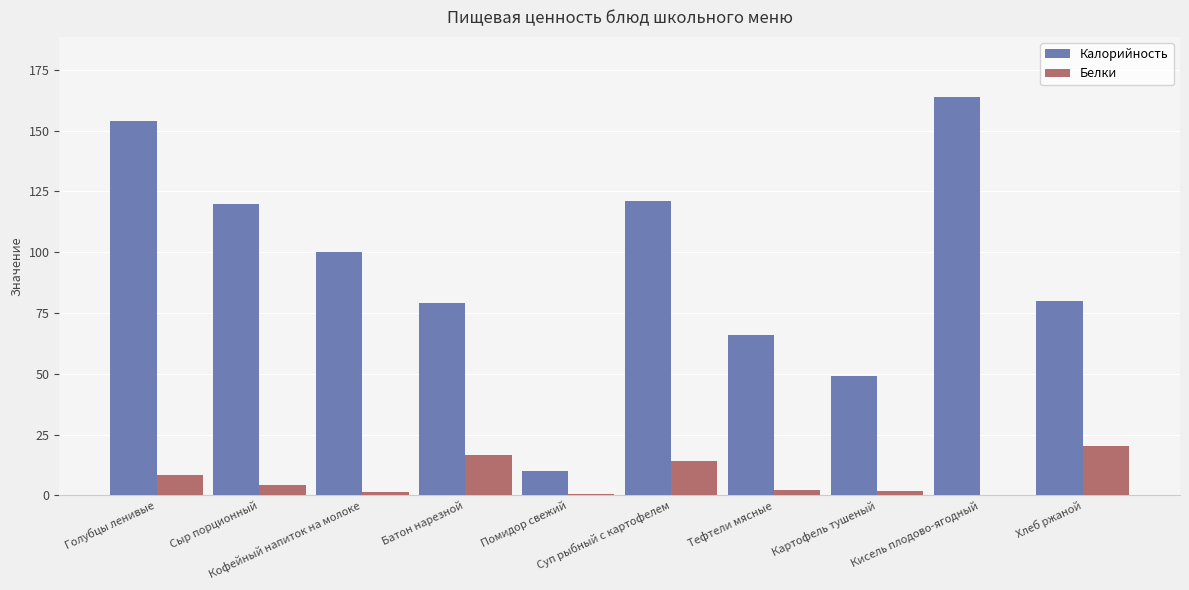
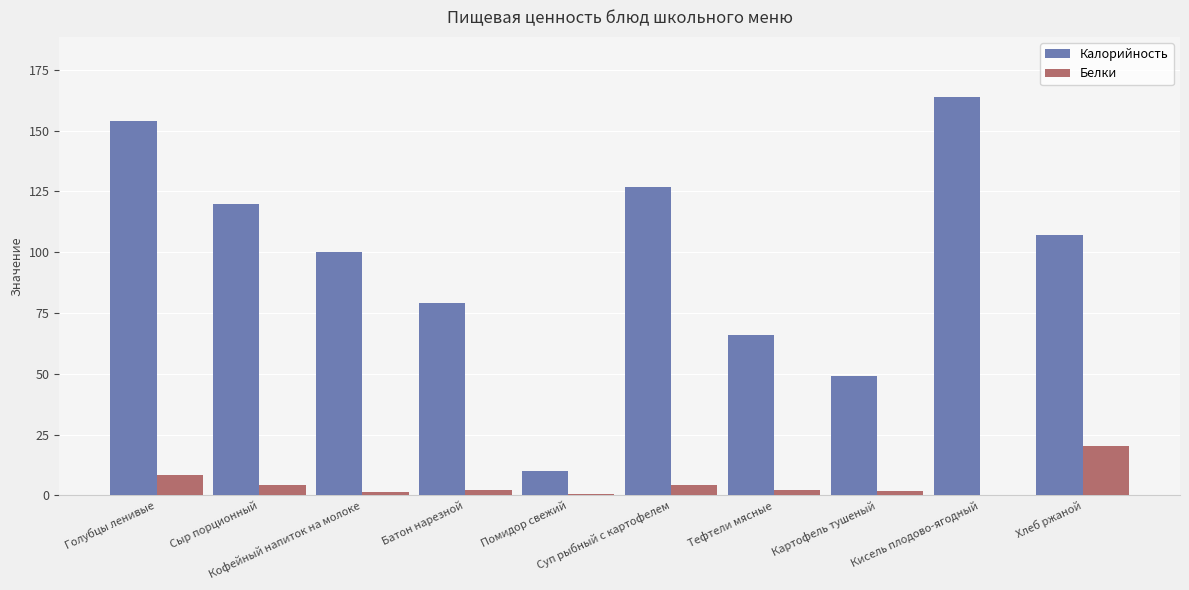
  {
    "Калорийность": {
      "Голубцы ленивые": 154,
      "Сыр порционный": 120,
      "Кофейный напиток на молоке": 100,
      "Батон нарезной": 79,
      "Помидор свежий": 10,
-     "Суп рыбный с картофелем": 121,
+     "Суп рыбный с картофелем": 127,
      "Тефтели мясные": 66,
      "Картофель тушеный": 49,
      "Кисель плодово-ягодный": 164,
-     "Хлеб ржаной": 80
+     "Хлеб ржаной": 107
    },
    "Белки": {
      "Голубцы ленивые": 8,
      "Сыр порционный": 4,
      "Кофейный напиток на молоке": 2,
-     "Батон нарезной": 17,
-     "Суп рыбный с картофелем": 14,
+     "Батон нарезной": 2,
+     "Суп рыбный с картофелем": 4,
      "Тефтели мясные": 2,
      "Картофель тушеный": 2,
      "Хлеб ржаной": 20
    }
  }
